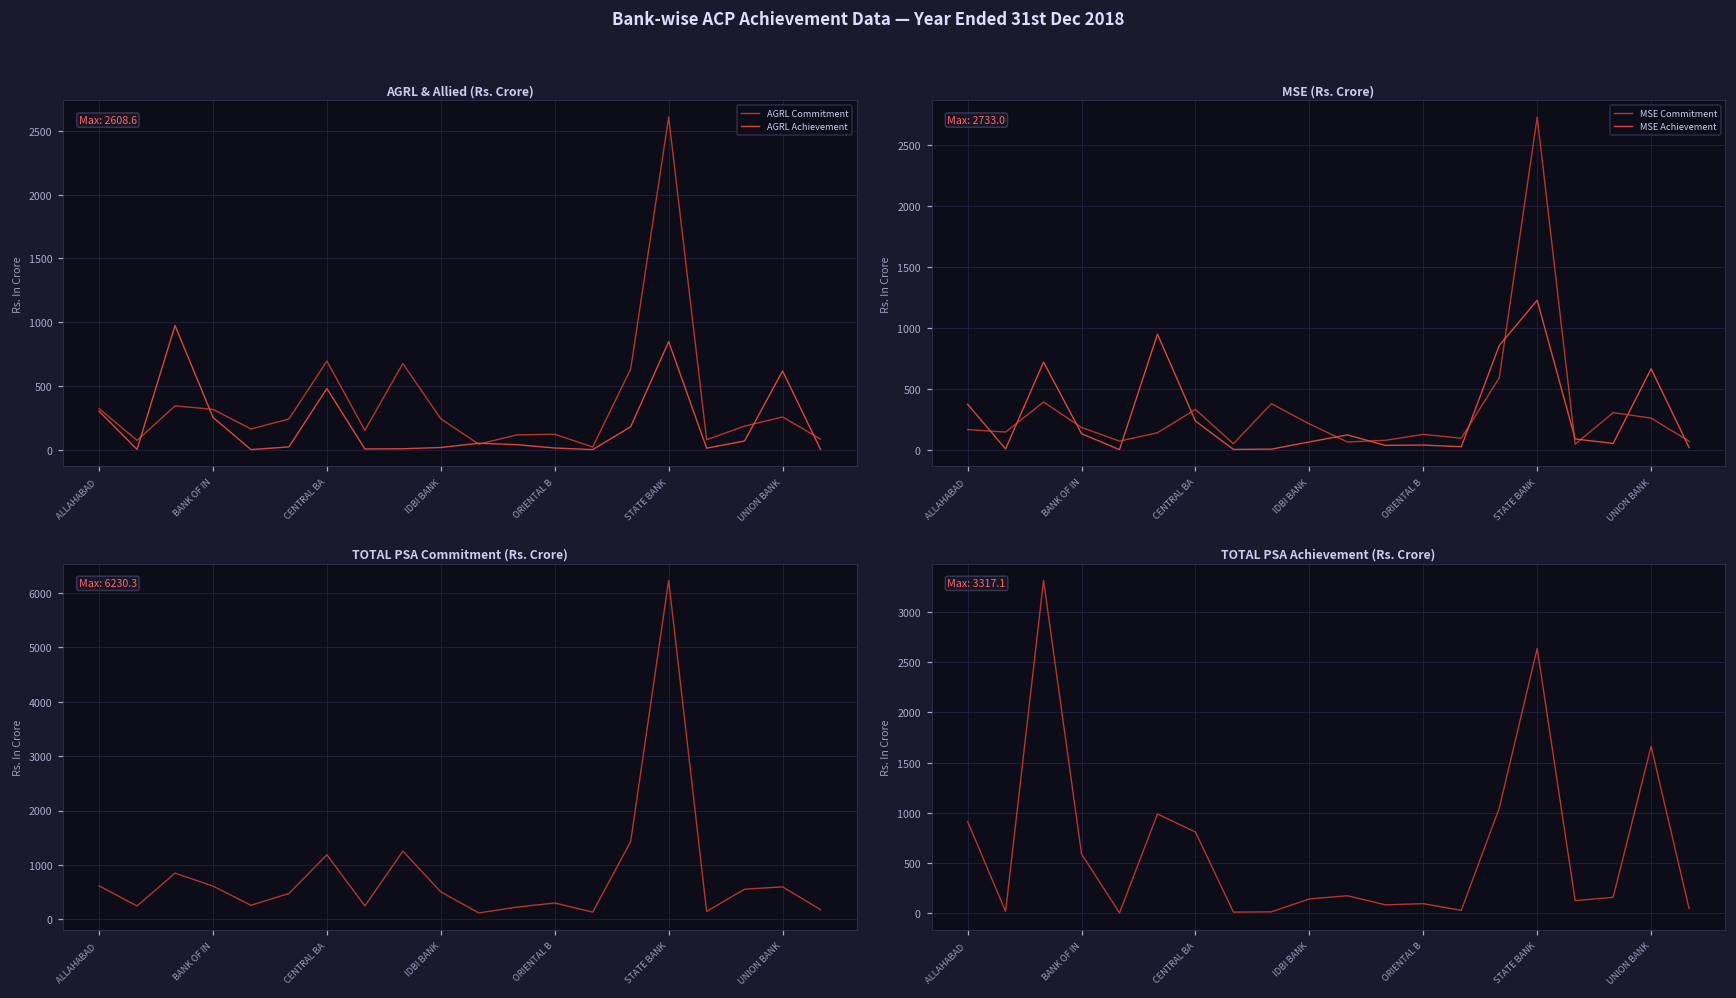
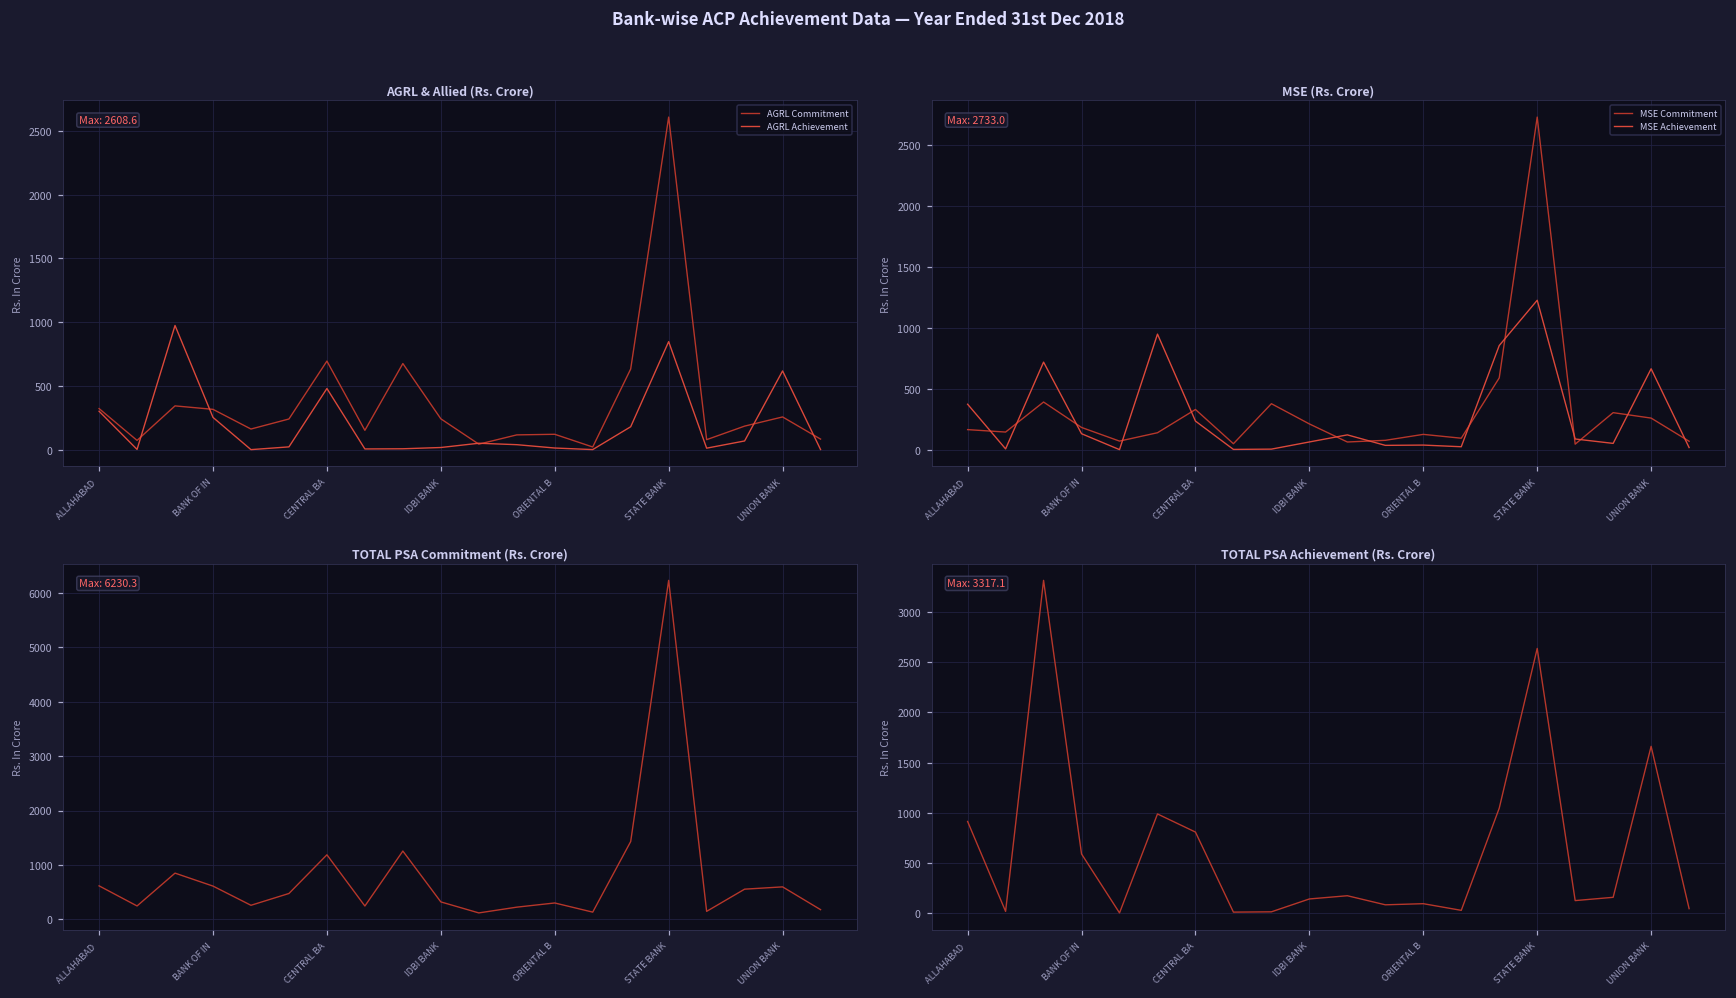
  {
    "TOTAL PSA Commitment (Rs. Crore)": {
      "ALLAHABAD": 600,
      "BANK OF IN": 600,
      "CENTRAL BA": 1200,
-     "IDBI BANK": 500,
+     "IDBI BANK": 300,
      "ORIENTAL B": 300,
      "STATE BANK": 6200,
      "UNION BANK": 600
    },
    "TOTAL PSA Achievement (Rs. Crore)": {
      "ALLAHABAD": 900,
      "BANK OF IN": 600,
      "CENTRAL BA": 800,
      "IDBI BANK": 100,
      "ORIENTAL B": 100,
      "STATE BANK": 2600,
      "UNION BANK": 1700
    }
  }
